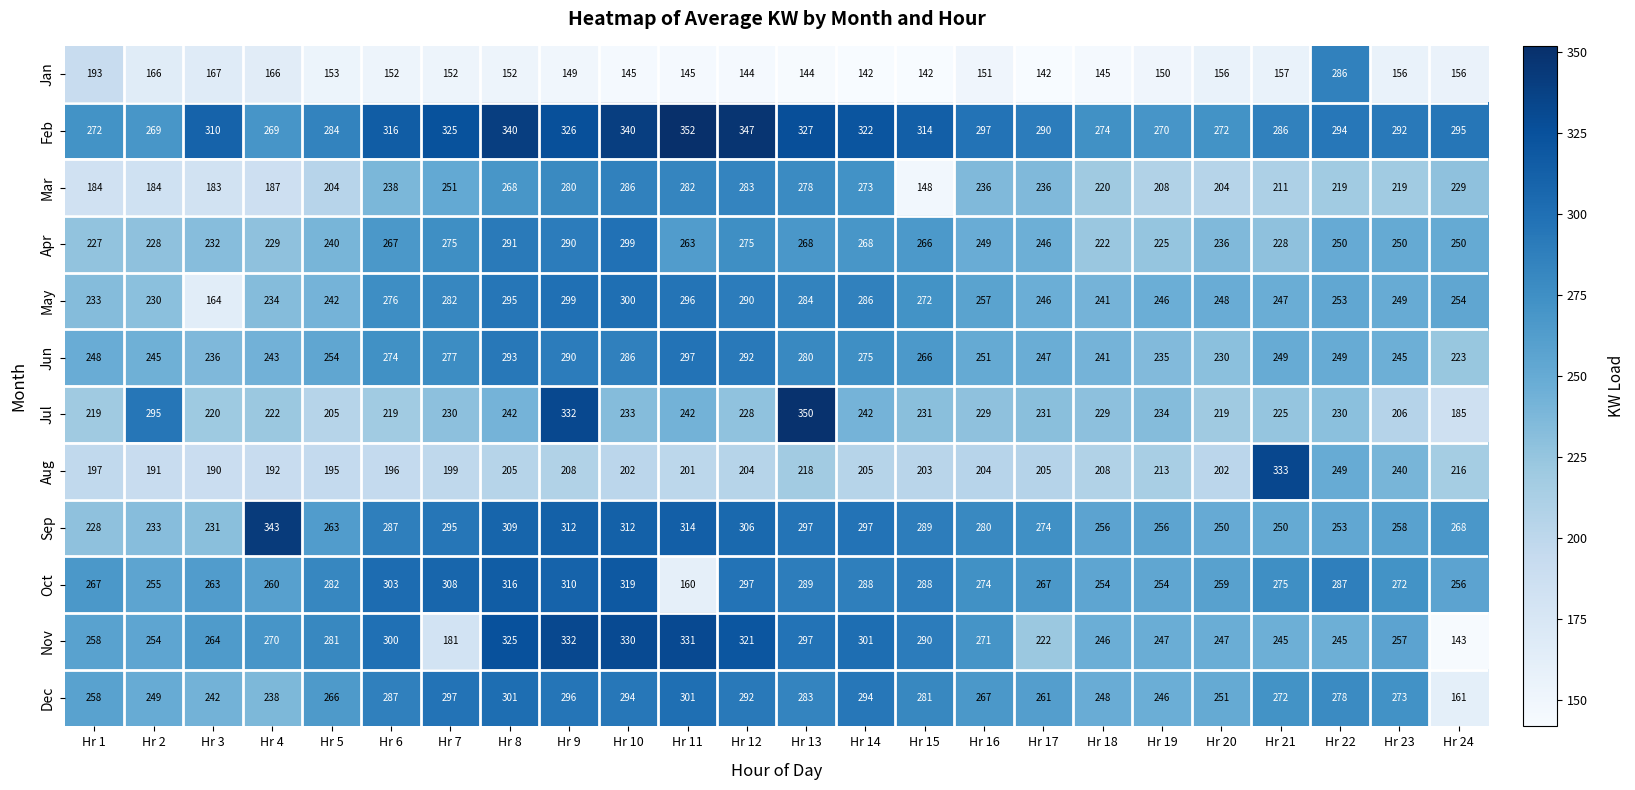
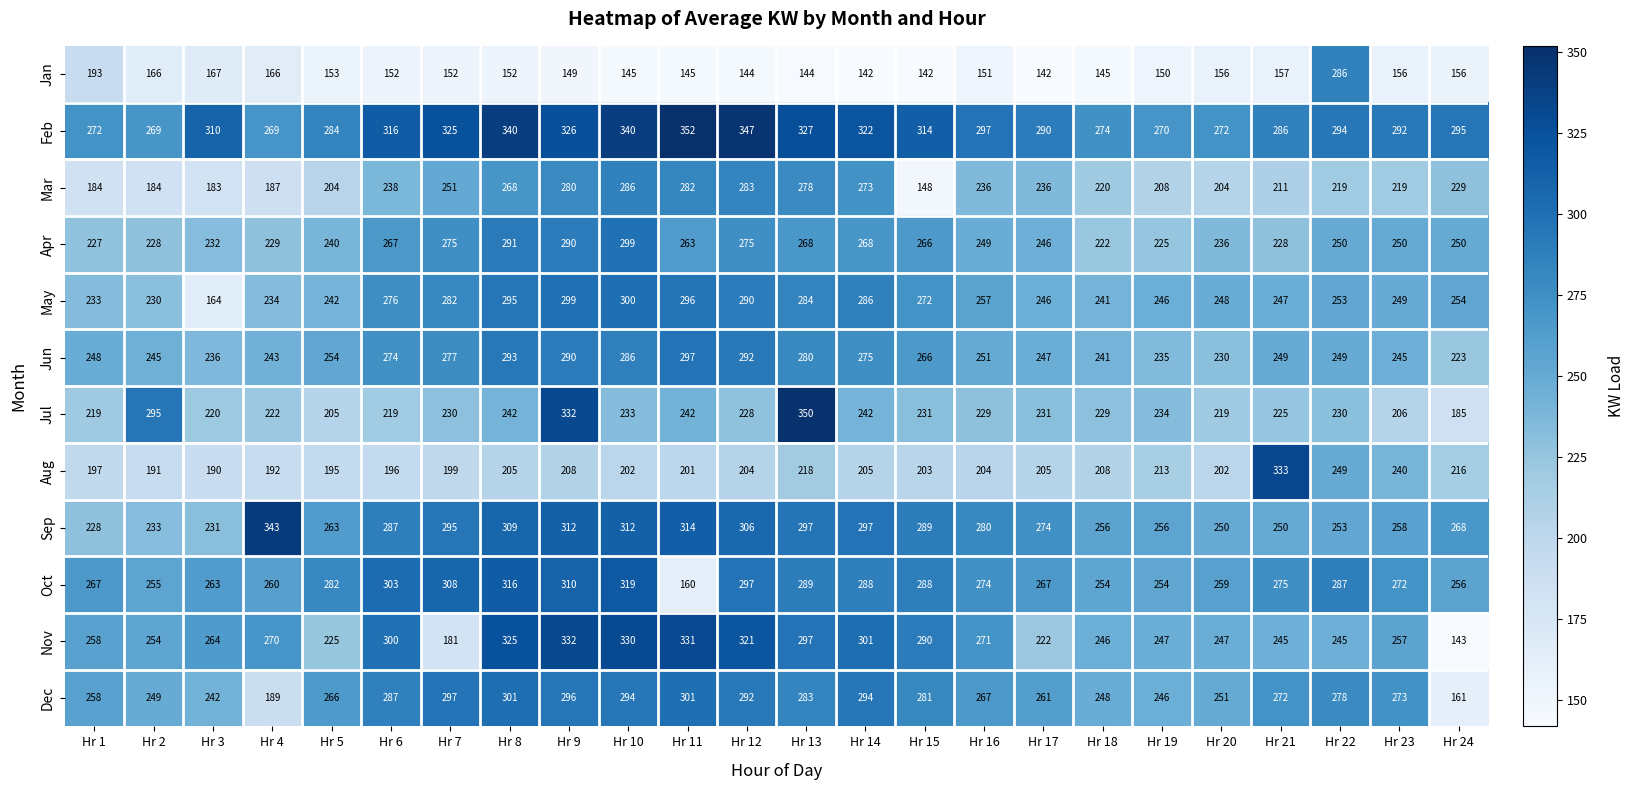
  {
    "Nov": {
      "Hr 1": 258,
      "Hr 2": 254,
      "Hr 3": 264,
      "Hr 4": 270,
-     "Hr 5": 281,
+     "Hr 5": 225,
      "Hr 6": 300,
      "Hr 7": 181,
      "Hr 8": 325,
      "Hr 9": 332,
      "Hr 10": 330,
      "Hr 11": 331,
      "Hr 12": 321,
      "Hr 13": 297,
      "Hr 14": 301,
      "Hr 15": 290,
      "Hr 16": 271,
      "Hr 17": 222,
      "Hr 18": 246,
      "Hr 19": 247,
      "Hr 20": 247,
      "Hr 21": 245,
      "Hr 22": 245,
      "Hr 23": 257,
      "Hr 24": 143
    },
    "Dec": {
      "Hr 1": 258,
      "Hr 2": 249,
      "Hr 3": 242,
-     "Hr 4": 238,
+     "Hr 4": 189,
      "Hr 5": 266,
      "Hr 6": 287,
      "Hr 7": 297,
      "Hr 8": 301,
      "Hr 9": 296,
      "Hr 10": 294,
      "Hr 11": 301,
      "Hr 12": 292,
      "Hr 13": 283,
      "Hr 14": 294,
      "Hr 15": 281,
      "Hr 16": 267,
      "Hr 17": 261,
      "Hr 18": 248,
      "Hr 19": 246,
      "Hr 20": 251,
      "Hr 21": 272,
      "Hr 22": 278,
      "Hr 23": 273,
      "Hr 24": 161
    }
  }
